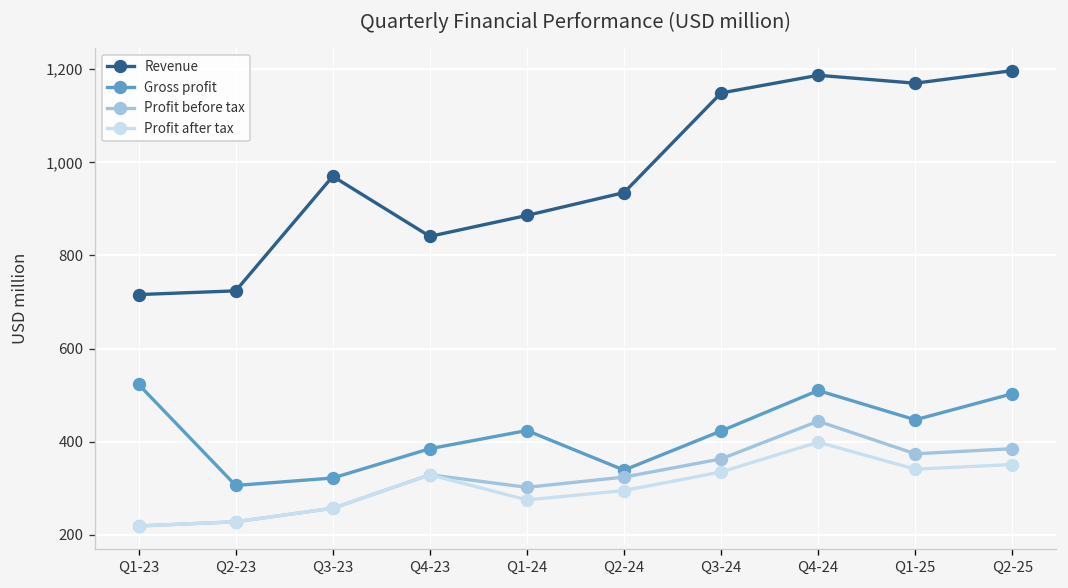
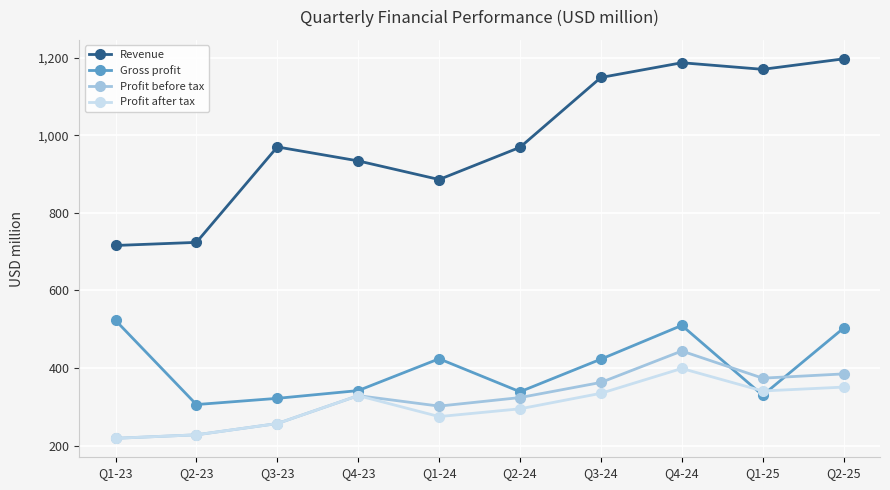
  {
    "Revenue": {
      "Q1-23": "720",
      "Q2-23": "720",
      "Q3-23": "970",
-     "Q4-23": "840",
+     "Q4-23": "930",
      "Q1-24": "890",
-     "Q2-24": "940",
+     "Q2-24": "970",
      "Q3-24": "1,150",
      "Q4-24": "1,190",
      "Q1-25": "1,170",
      "Q2-25": "1,200"
    },
    "Gross profit": {
      "Q1-23": "520",
      "Q2-23": "310",
      "Q3-23": "320",
-     "Q4-23": "390",
+     "Q4-23": "340",
      "Q1-24": "420",
      "Q2-24": "340",
      "Q3-24": "420",
      "Q4-24": "510",
-     "Q1-25": "450",
+     "Q1-25": "330",
      "Q2-25": "500"
    }
  }
